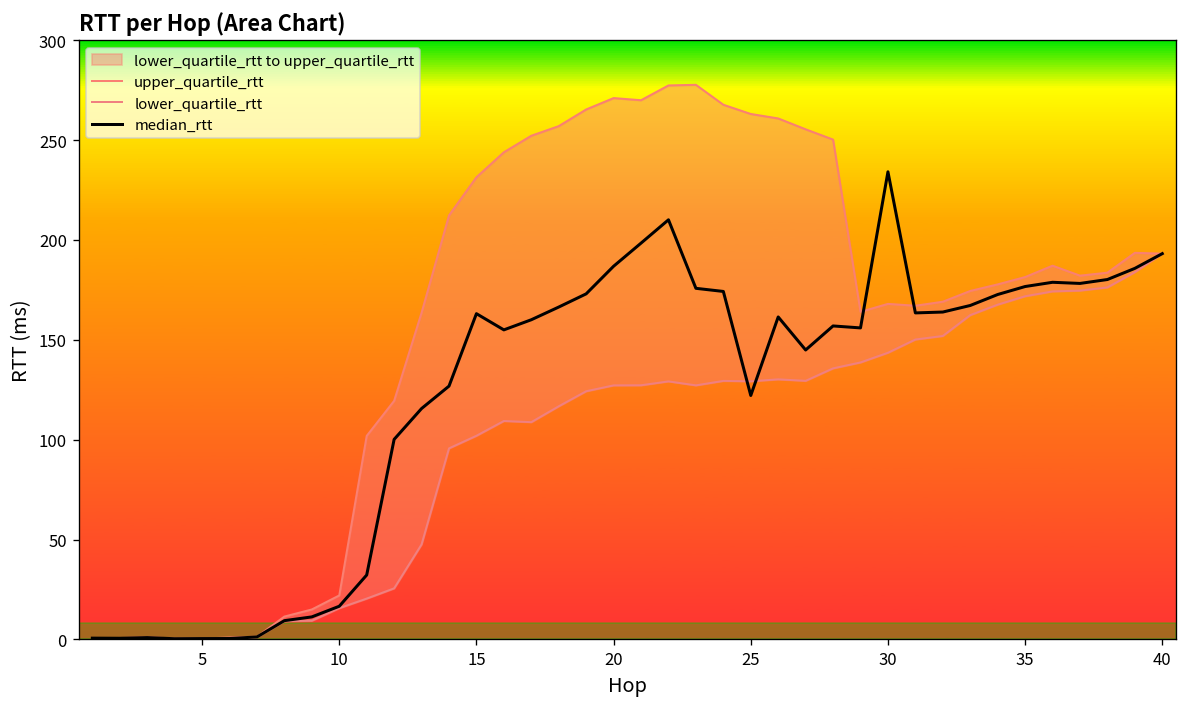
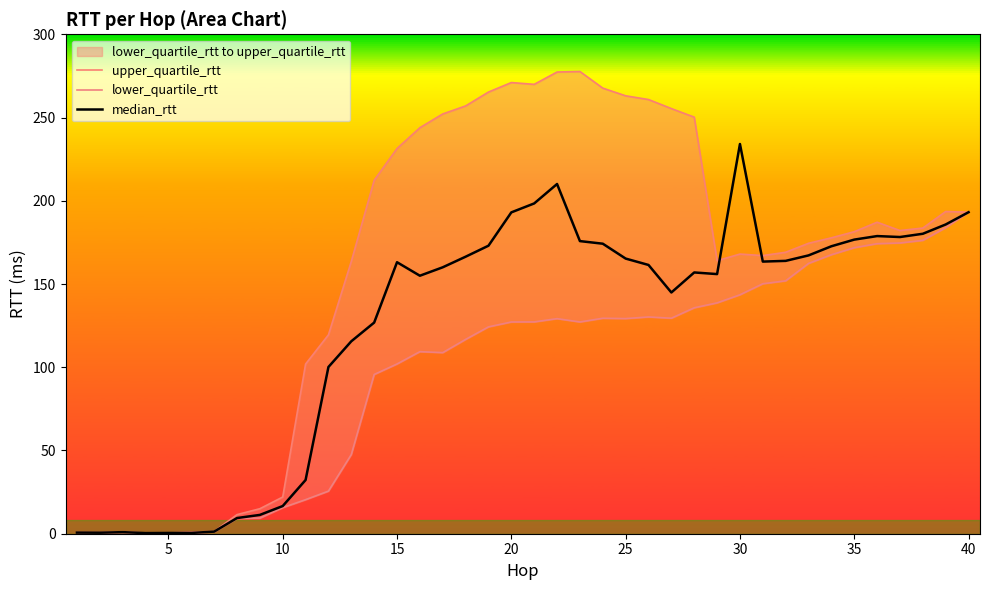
  {
    "median_rtt": {
      "15": 163,
-     "20": 187,
-     "25": 122,
+     "20": 193,
+     "25": 165,
      "30": 234,
      "35": 177
    }
  }
